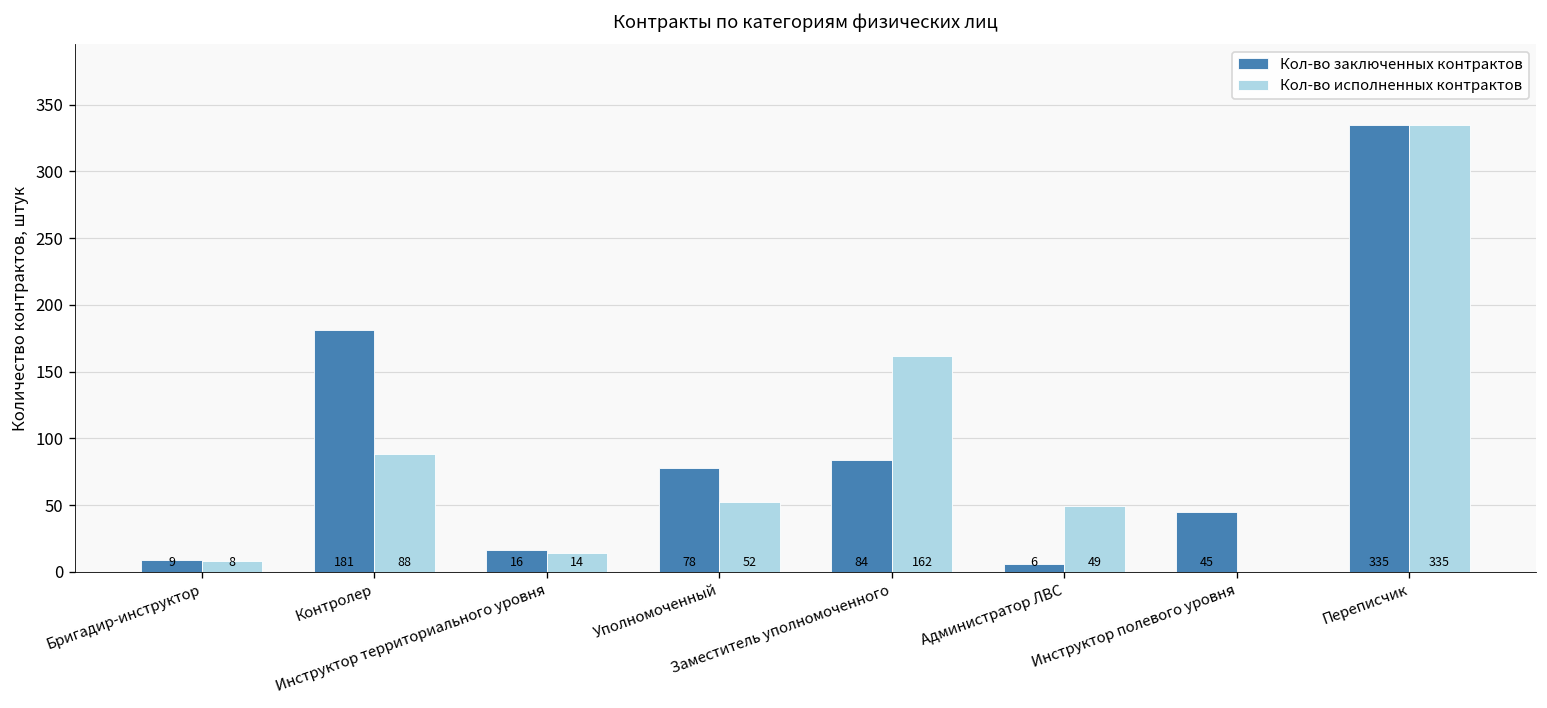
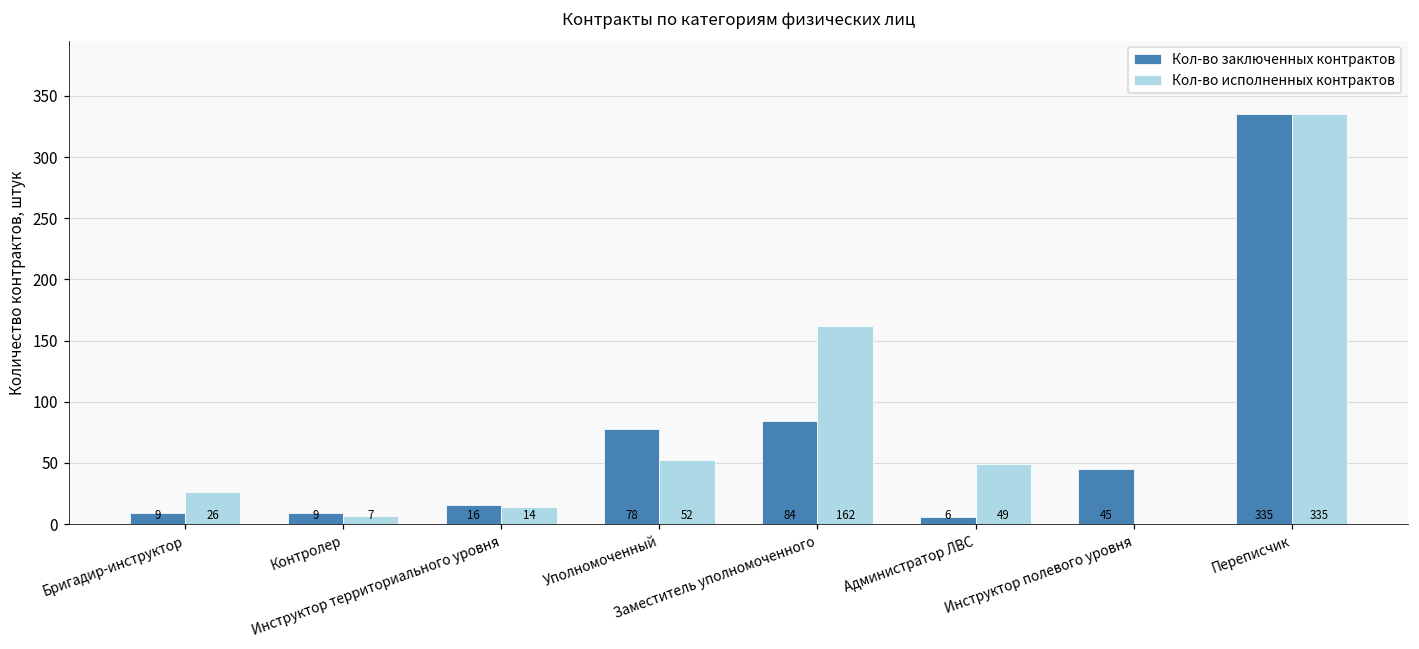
  {
    "Кол-во заключенных контрактов": {
      "Бригадир-инструктор": 9,
-     "Контролер": 181,
+     "Контролер": 9,
      "Инструктор территориального уровня": 16,
      "Уполномоченный": 78,
      "Заместитель уполномоченного": 84,
      "Администратор ЛВС": 6,
      "Инструктор полевого уровня": 45,
      "Переписчик": 335
    },
    "Кол-во исполненных контрактов": {
-     "Бригадир-инструктор": 8,
-     "Контролер": 88,
+     "Бригадир-инструктор": 26,
+     "Контролер": 7,
      "Инструктор территориального уровня": 14,
      "Уполномоченный": 52,
      "Заместитель уполномоченного": 162,
      "Администратор ЛВС": 49,
      "Переписчик": 335
    }
  }
